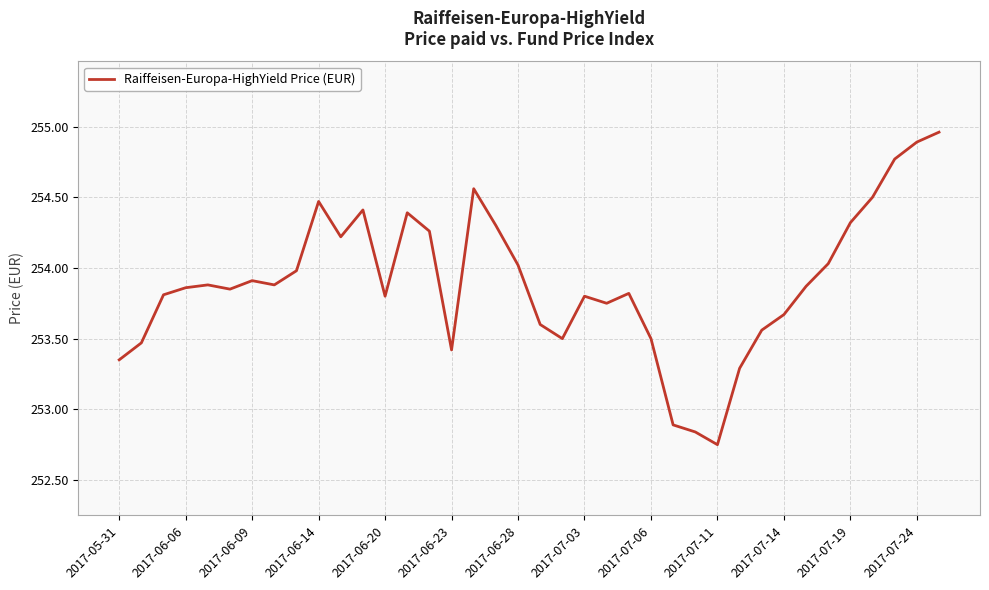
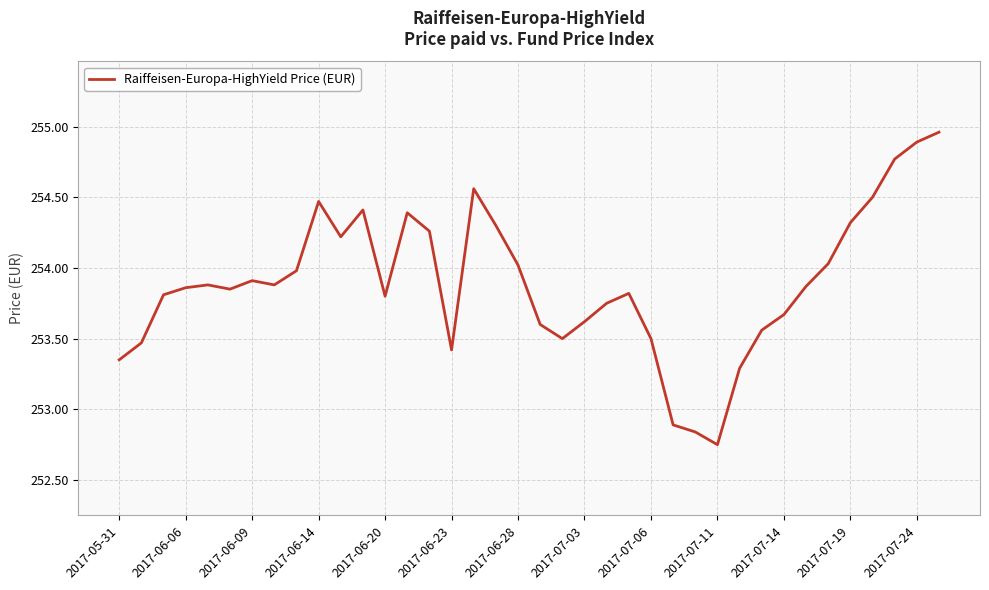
  {
    "2017-05-31": 253.35,
    "2017-06-06": 253.86,
    "2017-06-09": 253.91,
    "2017-06-14": 254.47,
    "2017-06-20": 253.80,
    "2017-06-23": 253.42,
    "2017-06-28": 254.02,
-   "2017-07-03": 253.80,
+   "2017-07-03": 253.62,
    "2017-07-06": 253.50,
    "2017-07-11": 252.75,
    "2017-07-14": 253.67,
    "2017-07-19": 254.32,
    "2017-07-24": 254.89
  }
